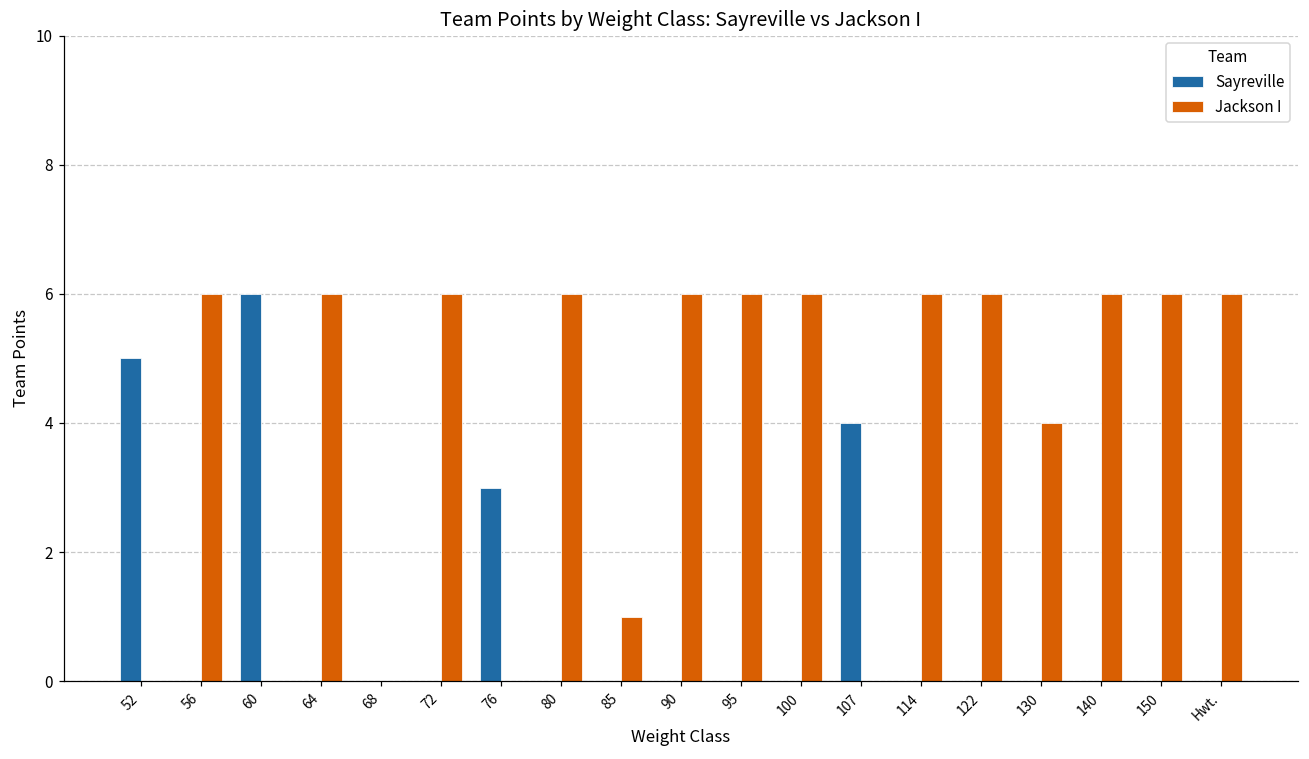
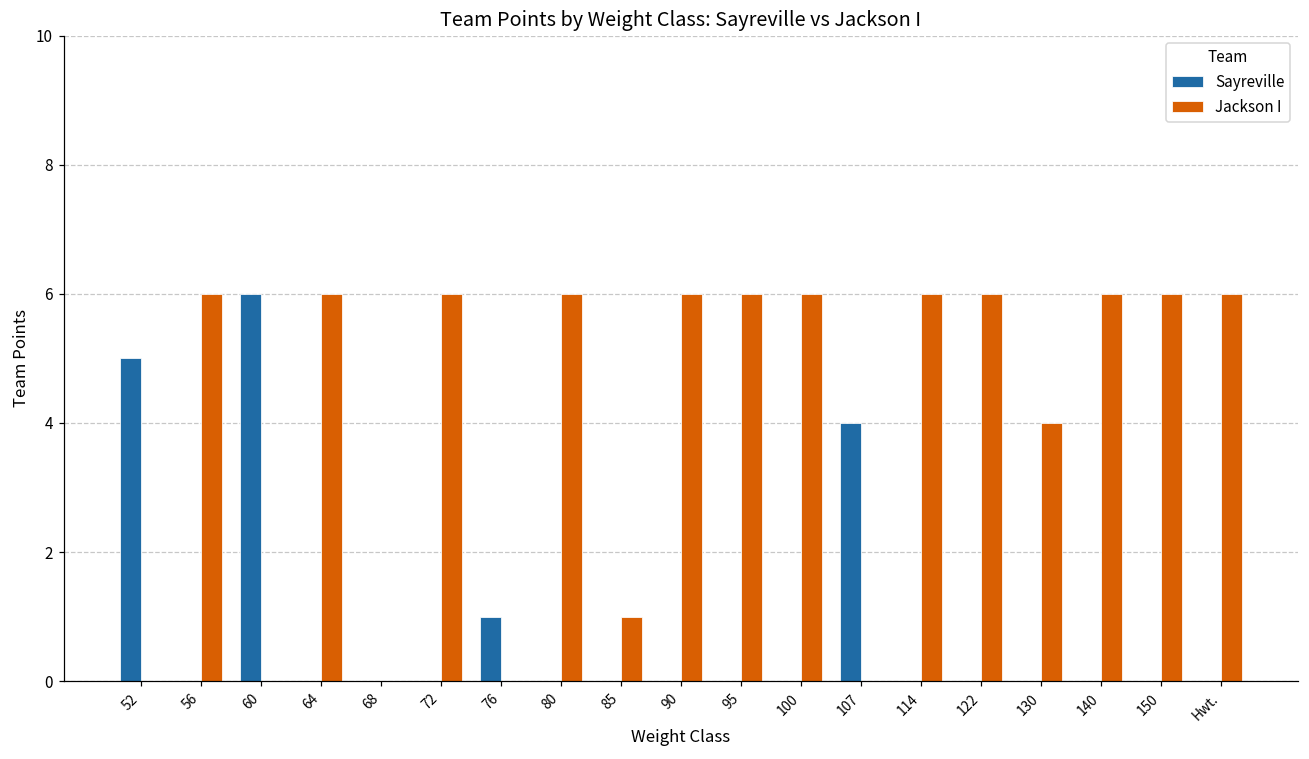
  {
    "Sayreville": {
      "52": 5,
      "56": 0,
      "60": 6,
      "64": 0,
      "68": 0,
      "72": 0,
-     "76": 3,
+     "76": 1,
      "80": 0,
      "85": 0,
      "90": 0,
      "95": 0,
      "100": 0,
      "107": 4,
      "114": 0,
      "122": 0,
      "130": 0,
      "140": 0,
      "150": 0,
      "Hwt.": 0
    },
    "Jackson I": {
      "52": 0,
      "56": 6,
      "60": 0,
      "64": 6,
      "68": 0,
      "72": 6,
      "76": 0,
      "80": 6,
      "85": 1,
      "90": 6,
      "95": 6,
      "100": 6,
      "107": 0,
      "114": 6,
      "122": 6,
      "130": 4,
      "140": 6,
      "150": 6,
      "Hwt.": 6
    }
  }
